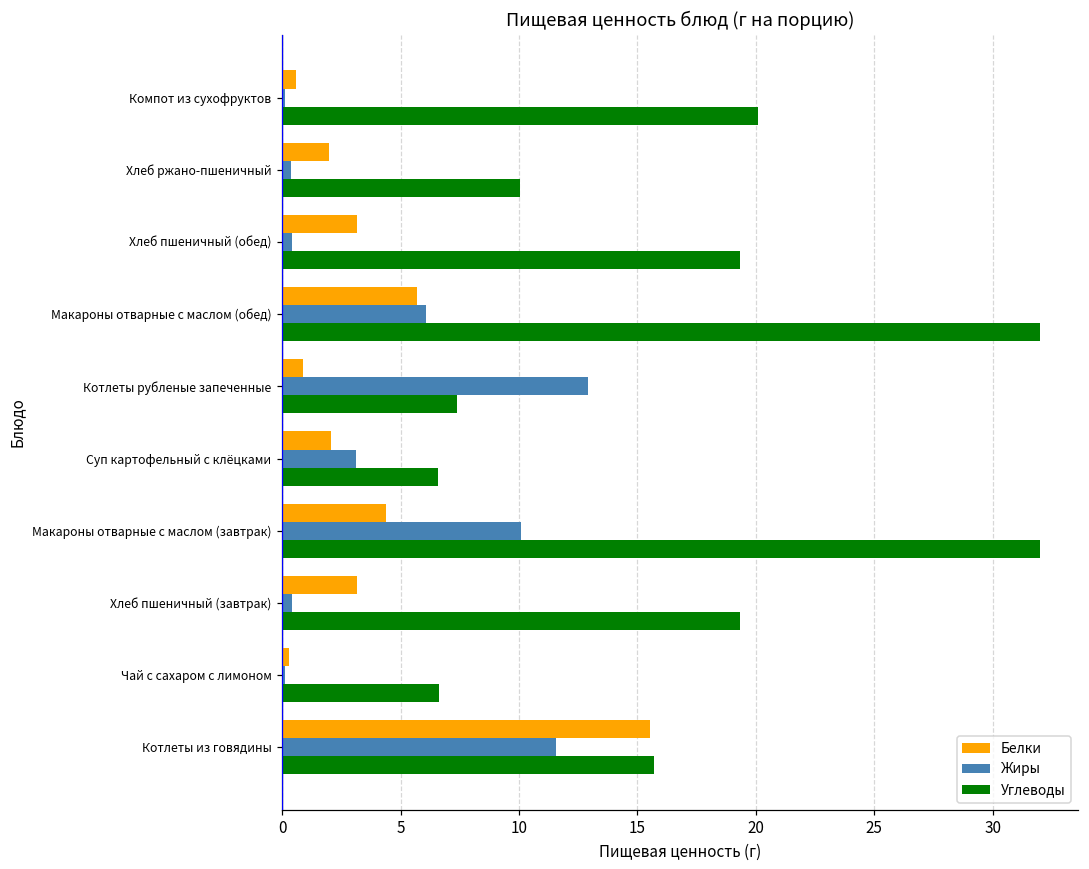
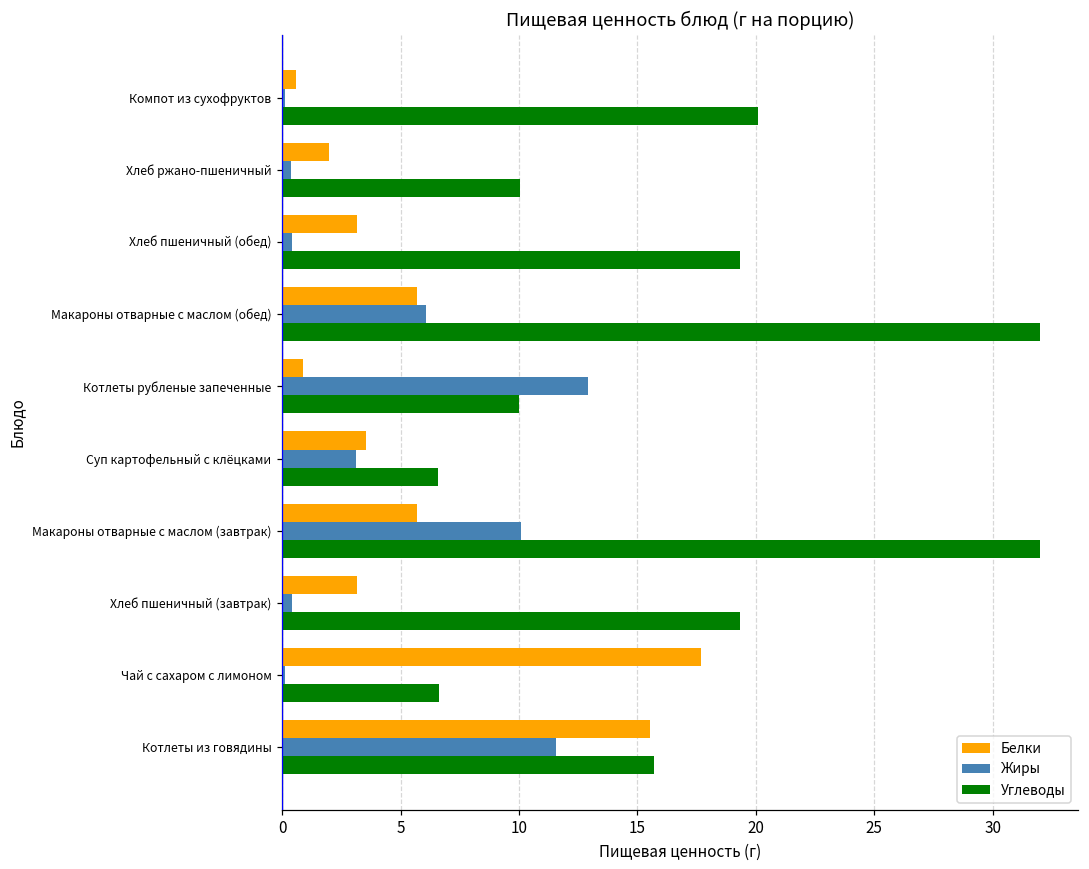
  {
    "Белки": {
      "Компот из сухофруктов": 0.6,
      "Хлеб ржано-пшеничный": 2.0,
      "Хлеб пшеничный (обед)": 3.2,
      "Макароны отварные с маслом (обед)": 5.7,
      "Котлеты рубленые запеченные": 0.9,
-     "Суп картофельный с клёцками": 2.1,
-     "Макароны отварные с маслом (завтрак)": 4.4,
+     "Суп картофельный с клёцками": 3.6,
+     "Макароны отварные с маслом (завтрак)": 5.7,
      "Хлеб пшеничный (завтрак)": 3.2,
-     "Чай с сахаром с лимоном": 0.3,
+     "Чай с сахаром с лимоном": 17.7,
      "Котлеты из говядины": 15.6
    },
    "Жиры": {
      "Хлеб ржано-пшеничный": 0.4,
      "Хлеб пшеничный (обед)": 0.4,
      "Макароны отварные с маслом (обед)": 6.1,
      "Котлеты рубленые запеченные": 12.9,
      "Суп картофельный с клёцками": 3.1,
      "Макароны отварные с маслом (завтрак)": 10.1,
      "Хлеб пшеничный (завтрак)": 0.4,
      "Котлеты из говядины": 11.6
    },
    "Углеводы": {
      "Компот из сухофруктов": 20.1,
      "Хлеб ржано-пшеничный": 10.0,
      "Хлеб пшеничный (обед)": 19.3,
      "Макароны отварные с маслом (обед)": 32.0,
-     "Котлеты рубленые запеченные": 7.4,
+     "Котлеты рубленые запеченные": 10.0,
      "Суп картофельный с клёцками": 6.6,
      "Макароны отварные с маслом (завтрак)": 32.0,
      "Хлеб пшеничный (завтрак)": 19.3,
      "Чай с сахаром с лимоном": 6.6,
      "Котлеты из говядины": 15.7
    }
  }
